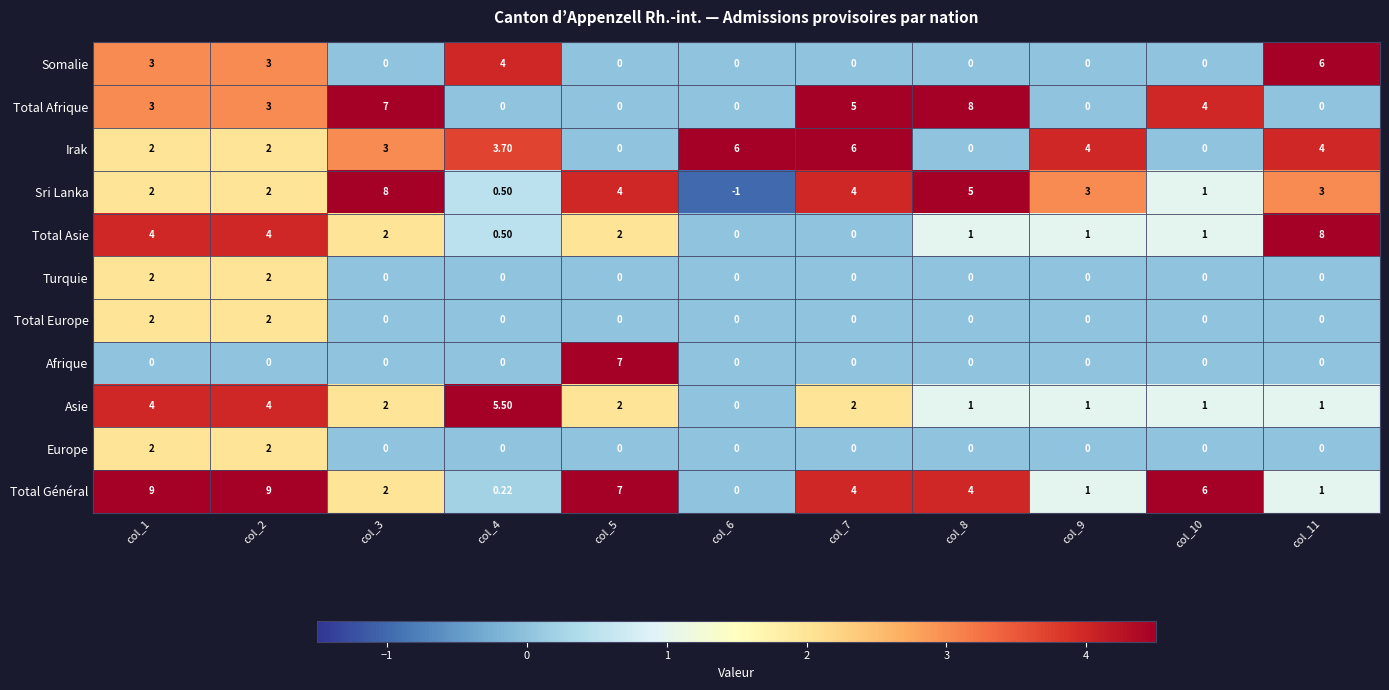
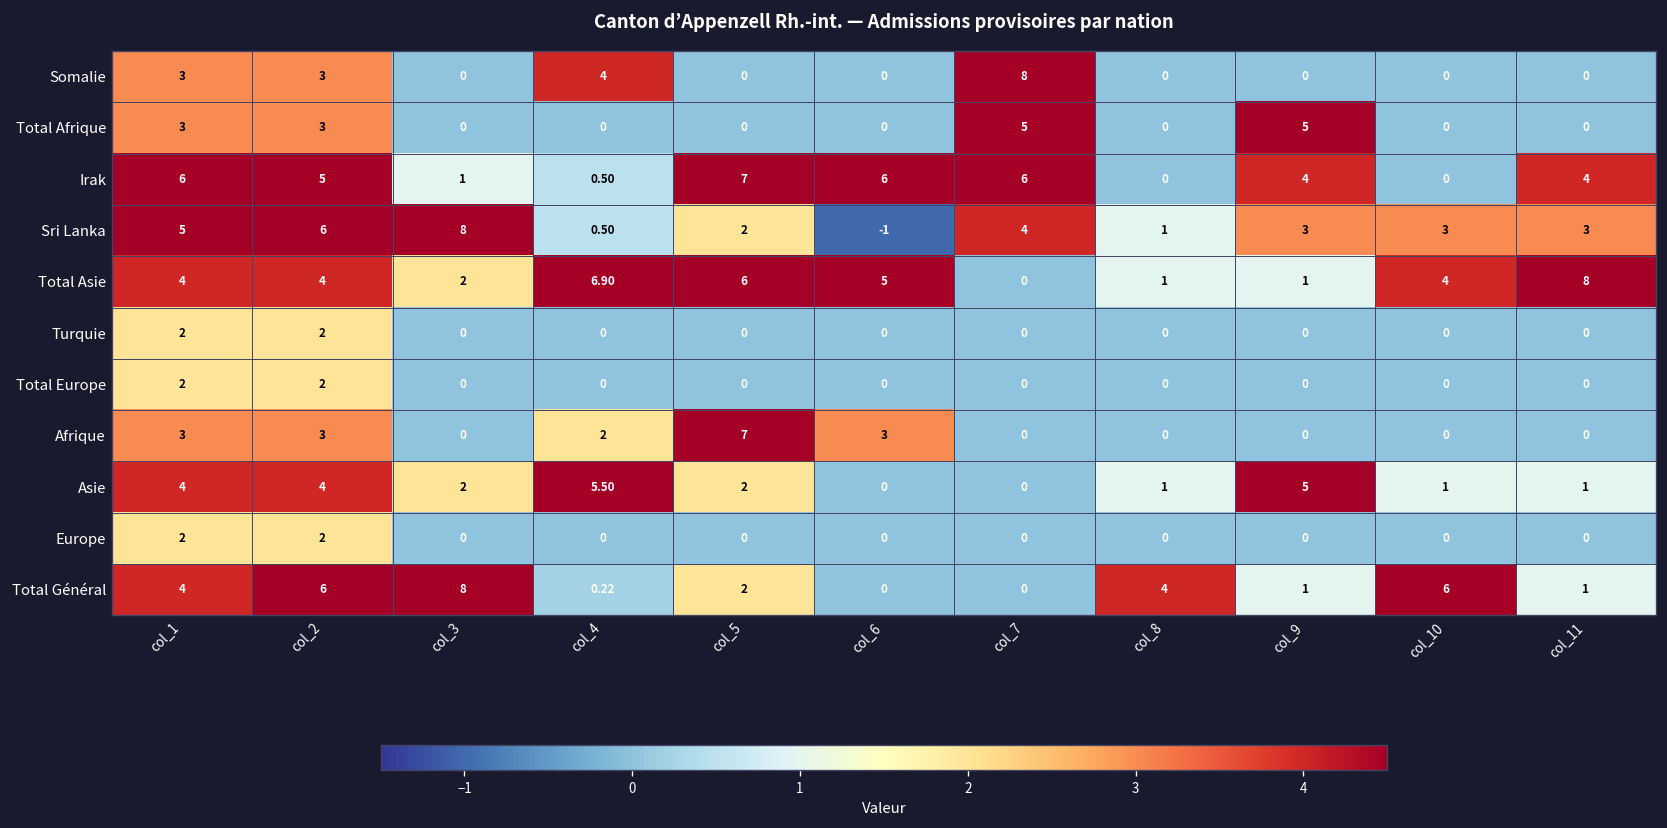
  {
    "Somalie": {
      "col_1": 3,
      "col_2": 3,
      "col_3": 0,
      "col_4": 4,
      "col_5": 0,
      "col_6": 0,
-     "col_7": 0,
+     "col_7": 8,
      "col_8": 0,
      "col_9": 0,
      "col_10": 0,
-     "col_11": 6
+     "col_11": 0
    },
    "Total Afrique": {
      "col_1": 3,
      "col_2": 3,
-     "col_3": 7,
+     "col_3": 0,
      "col_4": 0,
      "col_5": 0,
      "col_6": 0,
      "col_7": 5,
-     "col_8": 8,
-     "col_9": 0,
-     "col_10": 4,
+     "col_8": 0,
+     "col_9": 5,
+     "col_10": 0,
      "col_11": 0
    },
    "Irak": {
-     "col_1": 2,
-     "col_2": 2,
-     "col_3": 3,
-     "col_4": 3.70,
-     "col_5": 0,
+     "col_1": 6,
+     "col_2": 5,
+     "col_3": 1,
+     "col_4": 0.50,
+     "col_5": 7,
      "col_6": 6,
      "col_7": 6,
      "col_8": 0,
      "col_9": 4,
      "col_10": 0,
      "col_11": 4
    },
    "Sri Lanka": {
-     "col_1": 2,
-     "col_2": 2,
+     "col_1": 5,
+     "col_2": 6,
      "col_3": 8,
      "col_4": 0.50,
-     "col_5": 4,
+     "col_5": 2,
      "col_6": -1,
      "col_7": 4,
-     "col_8": 5,
+     "col_8": 1,
      "col_9": 3,
-     "col_10": 1,
+     "col_10": 3,
      "col_11": 3
    },
    "Total Asie": {
      "col_1": 4,
      "col_2": 4,
      "col_3": 2,
-     "col_4": 0.50,
-     "col_5": 2,
-     "col_6": 0,
+     "col_4": 6.90,
+     "col_5": 6,
+     "col_6": 5,
      "col_7": 0,
      "col_8": 1,
      "col_9": 1,
-     "col_10": 1,
+     "col_10": 4,
      "col_11": 8
    },
    "Turquie": {
      "col_1": 2,
      "col_2": 2,
      "col_3": 0,
      "col_4": 0,
      "col_5": 0,
      "col_6": 0,
      "col_7": 0,
      "col_8": 0,
      "col_9": 0,
      "col_10": 0,
      "col_11": 0
    },
    "Total Europe": {
      "col_1": 2,
      "col_2": 2,
      "col_3": 0,
      "col_4": 0,
      "col_5": 0,
      "col_6": 0,
      "col_7": 0,
      "col_8": 0,
      "col_9": 0,
      "col_10": 0,
      "col_11": 0
    },
    "Afrique": {
-     "col_1": 0,
-     "col_2": 0,
+     "col_1": 3,
+     "col_2": 3,
      "col_3": 0,
-     "col_4": 0,
+     "col_4": 2,
      "col_5": 7,
-     "col_6": 0,
+     "col_6": 3,
      "col_7": 0,
      "col_8": 0,
      "col_9": 0,
      "col_10": 0,
      "col_11": 0
    },
    "Asie": {
      "col_1": 4,
      "col_2": 4,
      "col_3": 2,
      "col_4": 5.50,
      "col_5": 2,
      "col_6": 0,
-     "col_7": 2,
+     "col_7": 0,
      "col_8": 1,
-     "col_9": 1,
+     "col_9": 5,
      "col_10": 1,
      "col_11": 1
    },
    "Europe": {
      "col_1": 2,
      "col_2": 2,
      "col_3": 0,
      "col_4": 0,
      "col_5": 0,
      "col_6": 0,
      "col_7": 0,
      "col_8": 0,
      "col_9": 0,
      "col_10": 0,
      "col_11": 0
    },
    "Total Général": {
-     "col_1": 9,
-     "col_2": 9,
-     "col_3": 2,
+     "col_1": 4,
+     "col_2": 6,
+     "col_3": 8,
      "col_4": 0.22,
-     "col_5": 7,
+     "col_5": 2,
      "col_6": 0,
-     "col_7": 4,
+     "col_7": 0,
      "col_8": 4,
      "col_9": 1,
      "col_10": 6,
      "col_11": 1
    }
  }
